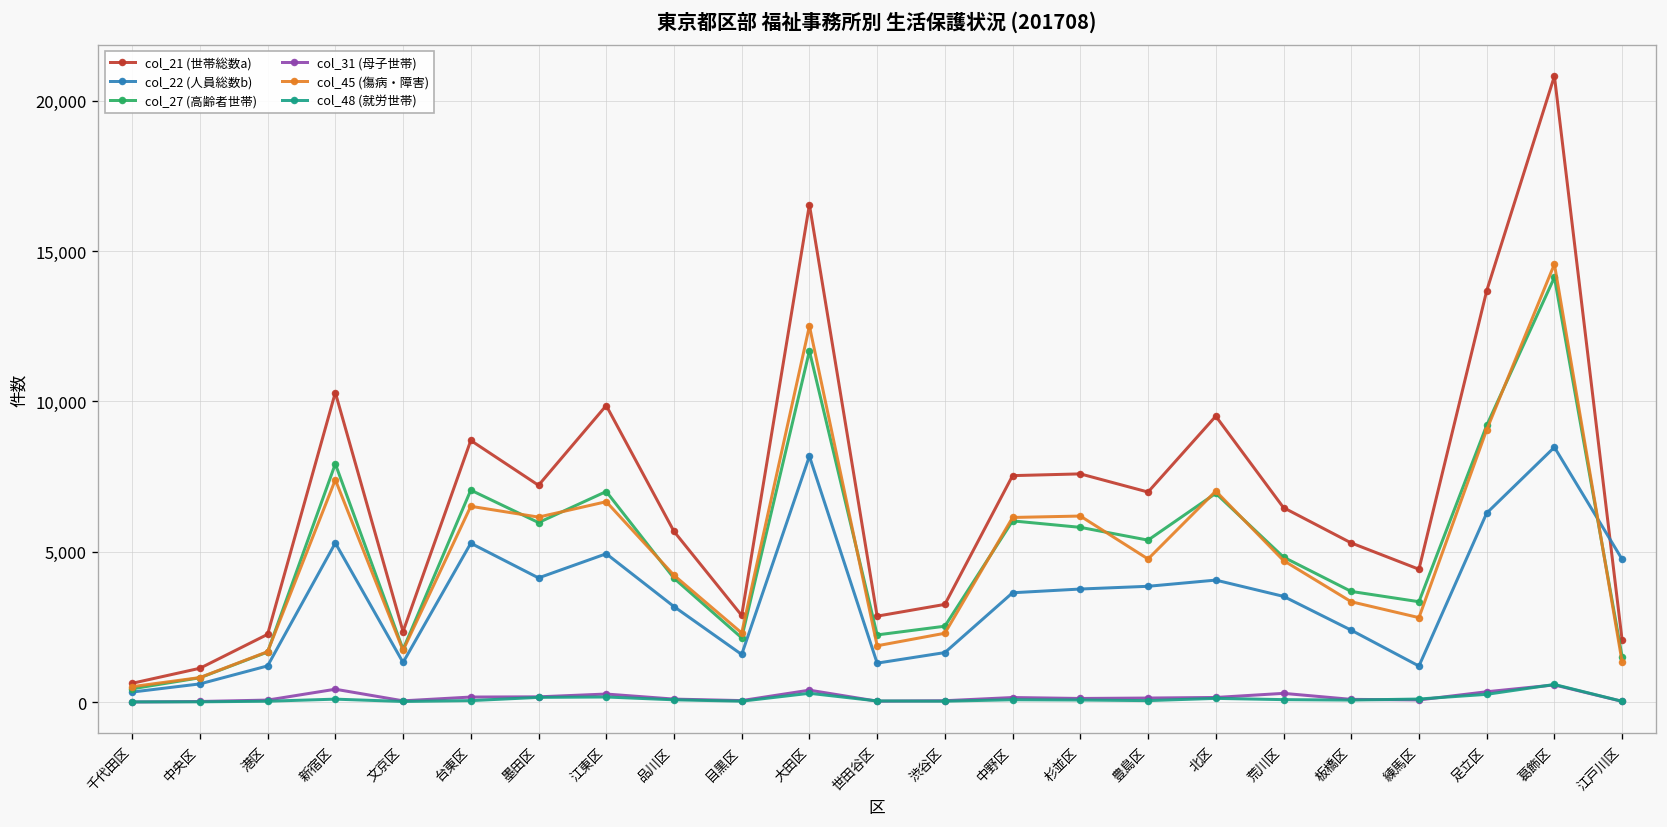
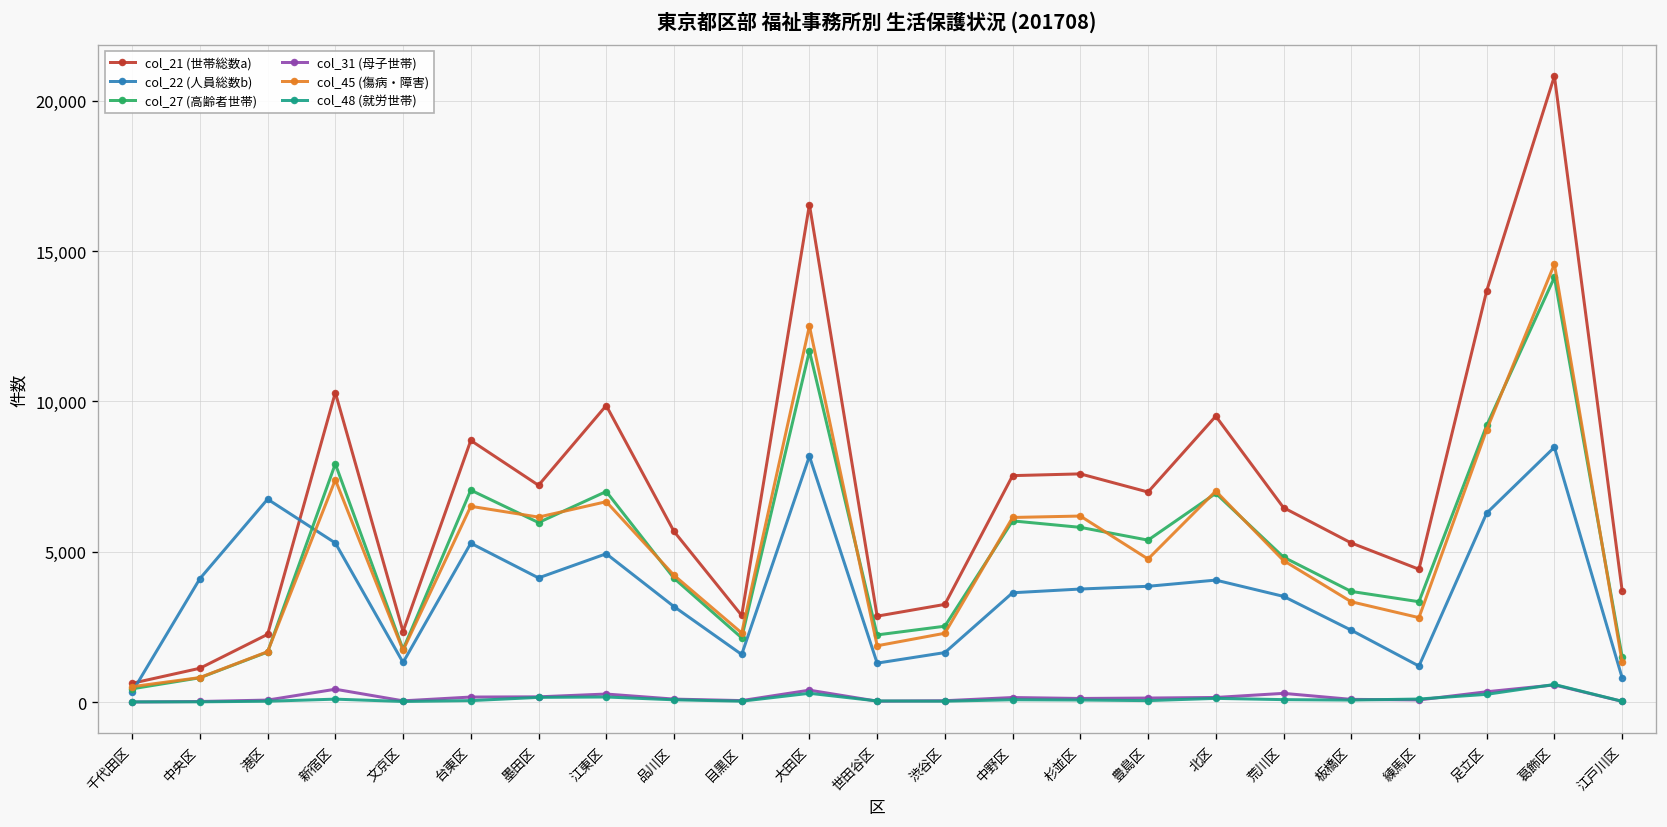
  {
    "col_21 (世帯総数a)": {
      "千代田区": "600",
      "中央区": "1,100",
      "港区": "2,300",
      "新宿区": "10,300",
      "文京区": "2,300",
      "台東区": "8,700",
      "墨田区": "7,200",
      "江東区": "9,900",
      "品川区": "5,700",
      "目黒区": "2,900",
      "大田区": "16,500",
      "世田谷区": "2,900",
      "渋谷区": "3,300",
      "中野区": "7,500",
      "杉並区": "7,600",
      "豊島区": "7,000",
      "北区": "9,500",
      "荒川区": "6,500",
      "板橋区": "5,300",
      "練馬区": "4,400",
      "足立区": "13,700",
      "葛飾区": "20,800",
-     "江戸川区": "2,100"
+     "江戸川区": "3,700"
    },
    "col_22 (人員総数b)": {
      "千代田区": "300",
-     "中央区": "600",
-     "港区": "1,200",
+     "中央区": "4,100",
+     "港区": "6,800",
      "新宿区": "5,300",
      "文京区": "1,300",
      "台東区": "5,300",
      "墨田区": "4,100",
      "江東区": "4,900",
      "品川区": "3,200",
      "目黒区": "1,600",
      "大田区": "8,200",
      "世田谷区": "1,300",
      "渋谷区": "1,600",
      "中野区": "3,600",
      "杉並区": "3,800",
      "豊島区": "3,900",
      "北区": "4,100",
      "荒川区": "3,500",
      "板橋区": "2,400",
      "練馬区": "1,200",
      "足立区": "6,300",
      "葛飾区": "8,500",
-     "江戸川区": "4,800"
+     "江戸川区": "800"
    },
    "col_31 (母子世帯)": {
      "新宿区": "400",
      "台東区": "200",
      "大田区": "400",
      "荒川区": "300"
    },
    "col_45 (傷病・障害)": {
      "新宿区": "7,400",
      "台東区": "6,500",
      "墨田区": "6,200",
      "江東区": "6,700",
      "目黒区": "2,300",
      "大田区": "12,500",
      "世田谷区": "1,900",
      "渋谷区": "2,300",
      "中野区": "6,100",
      "杉並区": "6,200",
      "豊島区": "4,800",
      "荒川区": "4,700",
      "板橋区": "3,300",
      "練馬区": "2,800",
      "足立区": "9,100",
      "葛飾区": "14,600",
      "江戸川区": "1,300"
    }
  }
